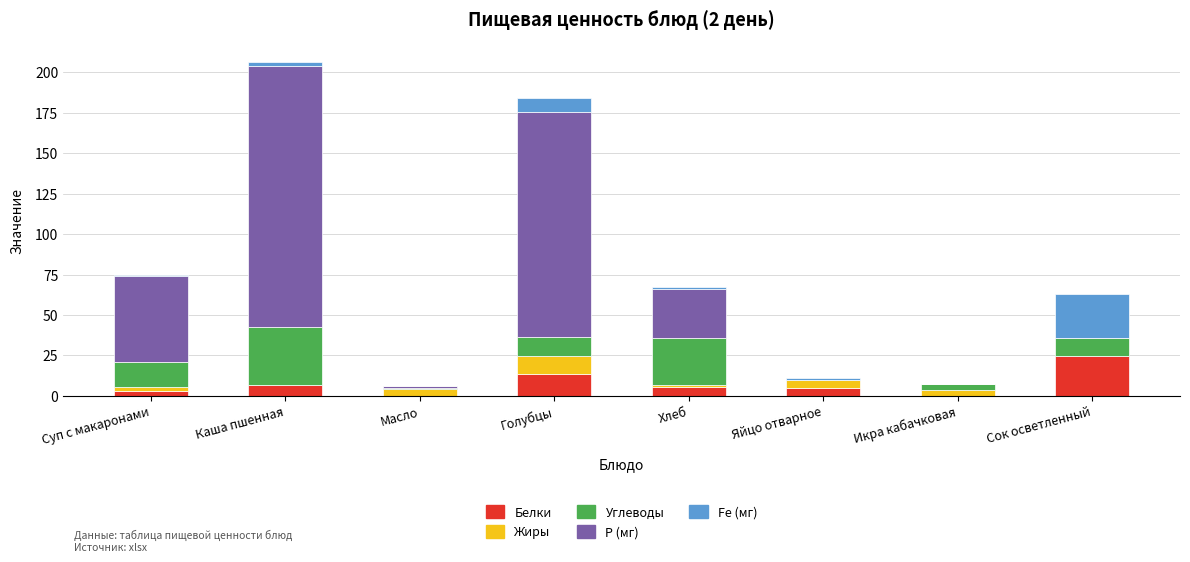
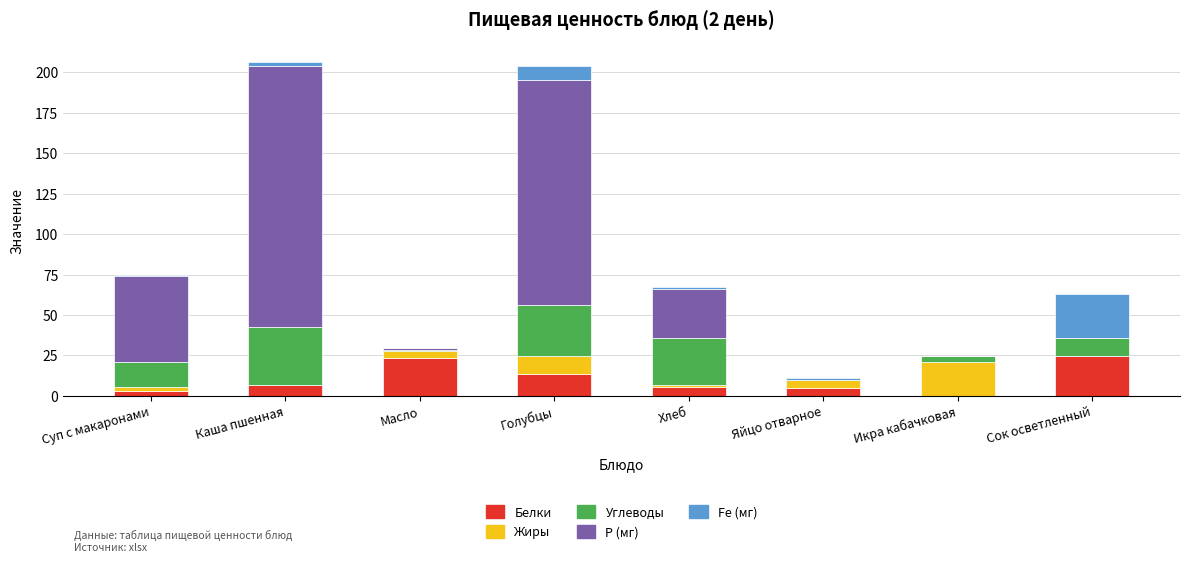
  {
    "Белки": {
      "Суп с макаронами": 3,
      "Каша пшенная": 7,
-     "Масло": 0,
+     "Масло": 24,
      "Голубцы": 14,
      "Хлеб": 6,
      "Яйцо отварное": 5,
      "Икра кабачковая": 0,
      "Сок осветленный": 24
    },
    "Жиры": {
      "Суп с макаронами": 2,
      "Масло": 4,
      "Голубцы": 11,
      "Яйцо отварное": 5,
-     "Икра кабачковая": 4,
+     "Икра кабачковая": 21,
      "Сок осветленный": 0
    },
    "Углеводы": {
      "Суп с макаронами": 16,
      "Каша пшенная": 35,
-     "Голубцы": 12,
+     "Голубцы": 31,
      "Хлеб": 29,
      "Икра кабачковая": 4,
      "Сок осветленный": 11
    },
    "Р (мг)": {
      "Суп с макаронами": 53,
      "Каша пшенная": 162,
      "Голубцы": 139,
      "Хлеб": 31,
      "Яйцо отварное": 0,
      "Икра кабачковая": 0,
      "Сок осветленный": 0
    },
    "Fe (мг)": {
      "Каша пшенная": 2,
      "Масло": 0,
      "Голубцы": 9,
      "Икра кабачковая": 0,
      "Сок осветленный": 28
    }
  }
